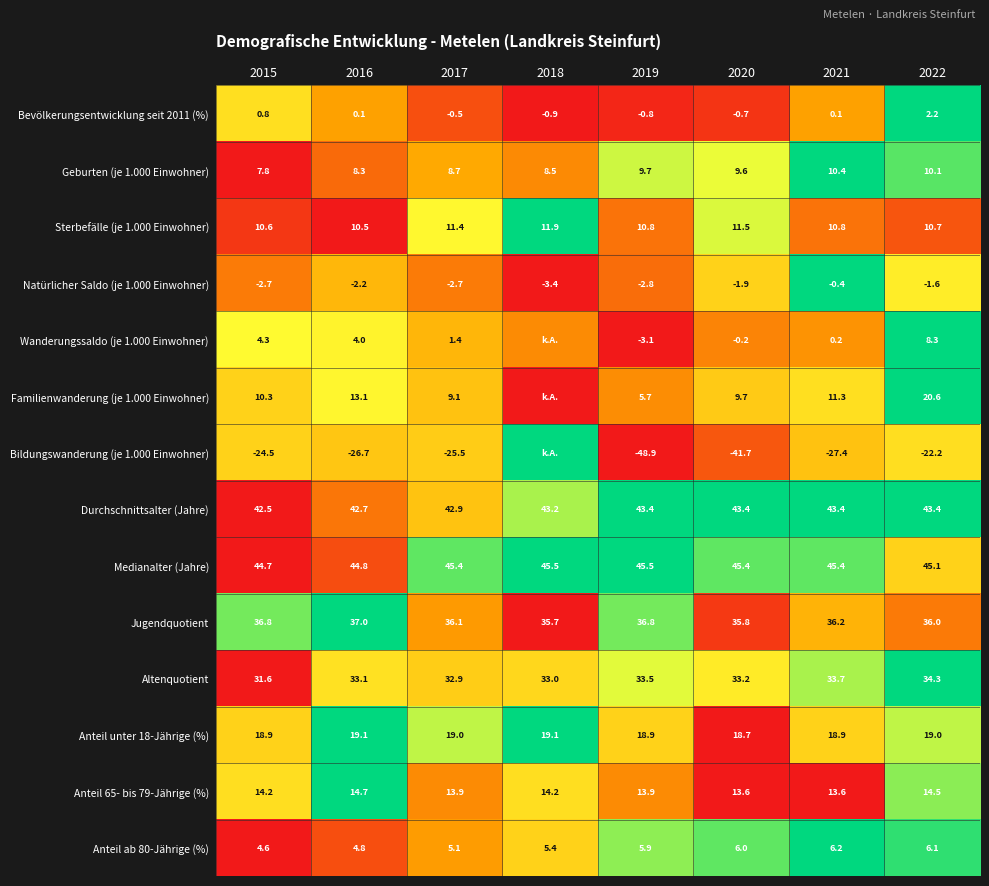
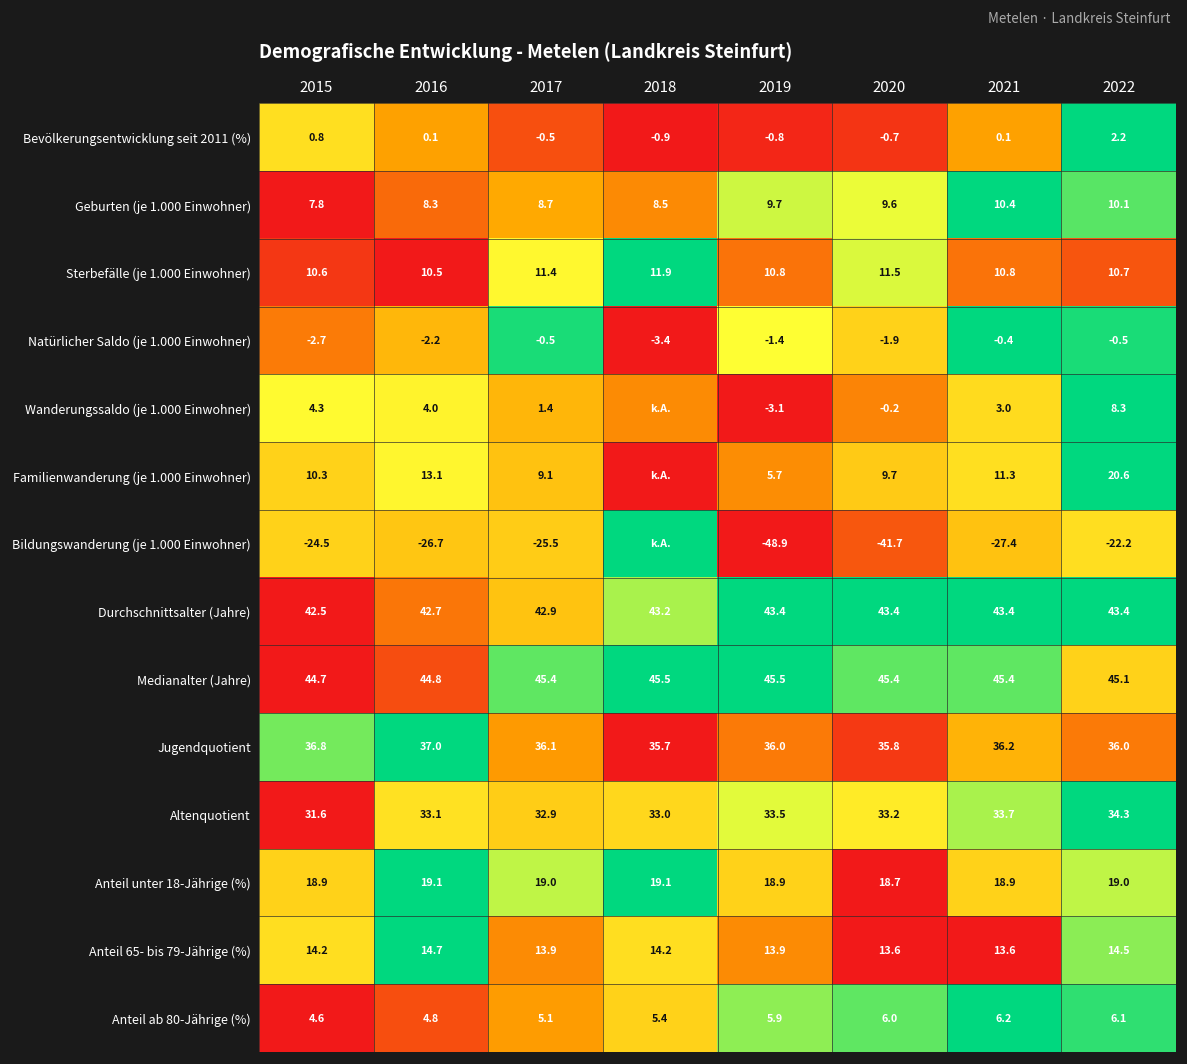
  {
    "Bevölkerungsentwicklung seit 2011 (%)": {
      "2015": 0.8,
      "2016": 0.1,
      "2017": -0.5,
      "2018": -0.9,
      "2019": -0.8,
      "2020": -0.7,
      "2021": 0.1,
      "2022": 2.2
    },
    "Geburten (je 1.000 Einwohner)": {
      "2015": 7.8,
      "2016": 8.3,
      "2017": 8.7,
      "2018": 8.5,
      "2019": 9.7,
      "2020": 9.6,
      "2021": 10.4,
      "2022": 10.1
    },
    "Sterbefälle (je 1.000 Einwohner)": {
      "2015": 10.6,
      "2016": 10.5,
      "2017": 11.4,
      "2018": 11.9,
      "2019": 10.8,
      "2020": 11.5,
      "2021": 10.8,
      "2022": 10.7
    },
    "Natürlicher Saldo (je 1.000 Einwohner)": {
      "2015": -2.7,
      "2016": -2.2,
-     "2017": -2.7,
+     "2017": -0.5,
      "2018": -3.4,
-     "2019": -2.8,
+     "2019": -1.4,
      "2020": -1.9,
      "2021": -0.4,
-     "2022": -1.6
+     "2022": -0.5
    },
    "Wanderungssaldo (je 1.000 Einwohner)": {
      "2015": 4.3,
      "2016": 4.0,
      "2017": 1.4,
      "2019": -3.1,
      "2020": -0.2,
-     "2021": 0.2,
+     "2021": 3.0,
      "2022": 8.3
    },
    "Familienwanderung (je 1.000 Einwohner)": {
      "2015": 10.3,
      "2016": 13.1,
      "2017": 9.1,
      "2019": 5.7,
      "2020": 9.7,
      "2021": 11.3,
      "2022": 20.6
    },
    "Bildungswanderung (je 1.000 Einwohner)": {
      "2015": -24.5,
      "2016": -26.7,
      "2017": -25.5,
      "2019": -48.9,
      "2020": -41.7,
      "2021": -27.4,
      "2022": -22.2
    },
    "Durchschnittsalter (Jahre)": {
      "2015": 42.5,
      "2016": 42.7,
      "2017": 42.9,
      "2018": 43.2,
      "2019": 43.4,
      "2020": 43.4,
      "2021": 43.4,
      "2022": 43.4
    },
    "Medianalter (Jahre)": {
      "2015": 44.7,
      "2016": 44.8,
      "2017": 45.4,
      "2018": 45.5,
      "2019": 45.5,
      "2020": 45.4,
      "2021": 45.4,
      "2022": 45.1
    },
    "Jugendquotient": {
      "2015": 36.8,
      "2016": 37.0,
      "2017": 36.1,
      "2018": 35.7,
-     "2019": 36.8,
+     "2019": 36.0,
      "2020": 35.8,
      "2021": 36.2,
      "2022": 36.0
    },
    "Altenquotient": {
      "2015": 31.6,
      "2016": 33.1,
      "2017": 32.9,
      "2018": 33.0,
      "2019": 33.5,
      "2020": 33.2,
      "2021": 33.7,
      "2022": 34.3
    },
    "Anteil unter 18-Jährige (%)": {
      "2015": 18.9,
      "2016": 19.1,
      "2017": 19.0,
      "2018": 19.1,
      "2019": 18.9,
      "2020": 18.7,
      "2021": 18.9,
      "2022": 19.0
    },
    "Anteil 65- bis 79-Jährige (%)": {
      "2015": 14.2,
      "2016": 14.7,
      "2017": 13.9,
      "2018": 14.2,
      "2019": 13.9,
      "2020": 13.6,
      "2021": 13.6,
      "2022": 14.5
    },
    "Anteil ab 80-Jährige (%)": {
      "2015": 4.6,
      "2016": 4.8,
      "2017": 5.1,
      "2018": 5.4,
      "2019": 5.9,
      "2020": 6.0,
      "2021": 6.2,
      "2022": 6.1
    }
  }
